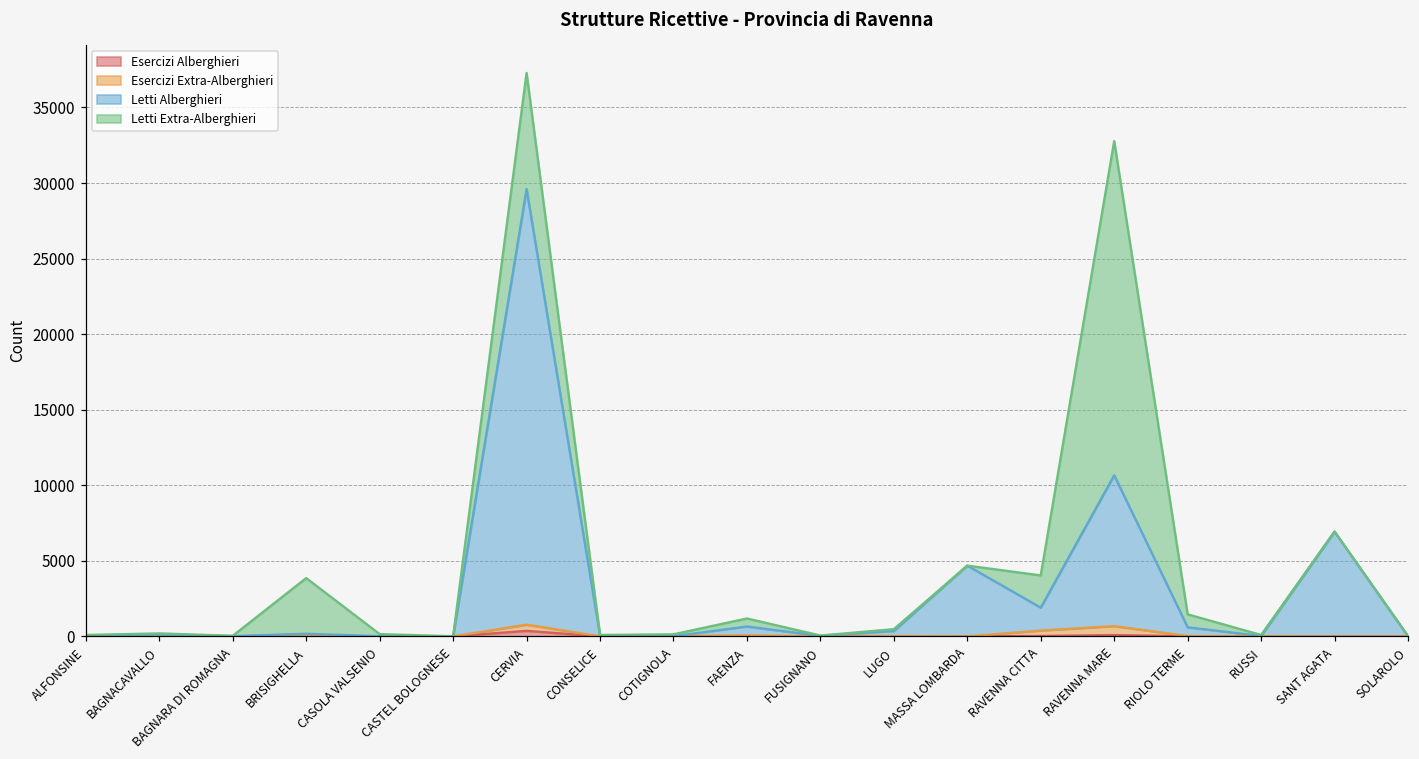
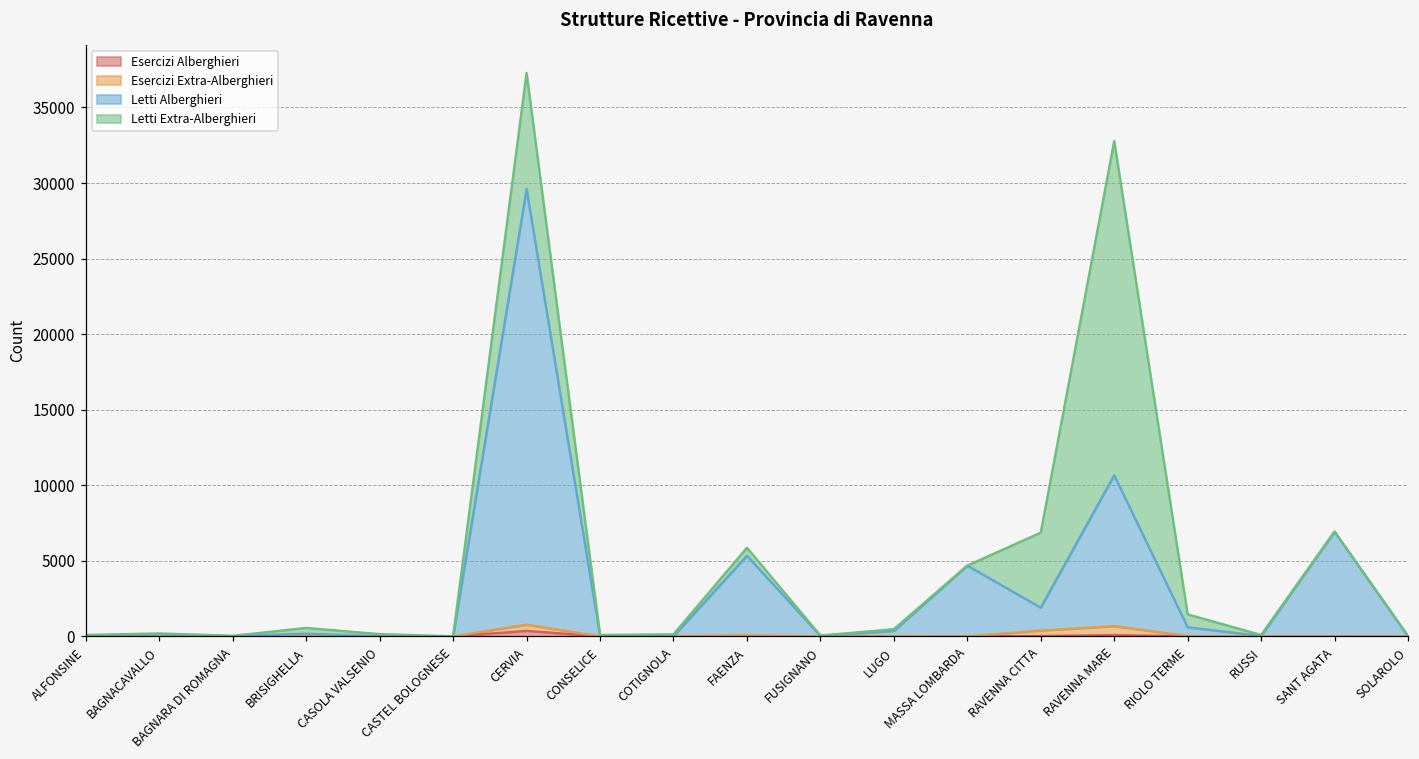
  {
    "Letti Alberghieri": {
      "CERVIA": 28800,
-     "FAENZA": 600,
+     "FAENZA": 5300,
      "RAVENNA CITTA": 1500,
      "RAVENNA MARE": 10000,
      "RIOLO TERME": 600
    },
    "Letti Extra-Alberghieri": {
-     "BRISIGHELLA": 3700,
+     "BRISIGHELLA": 400,
      "CERVIA": 7700,
      "FAENZA": 500,
-     "RAVENNA CITTA": 2100,
+     "RAVENNA CITTA": 5000,
      "RAVENNA MARE": 22100,
      "RIOLO TERME": 900
    }
  }
